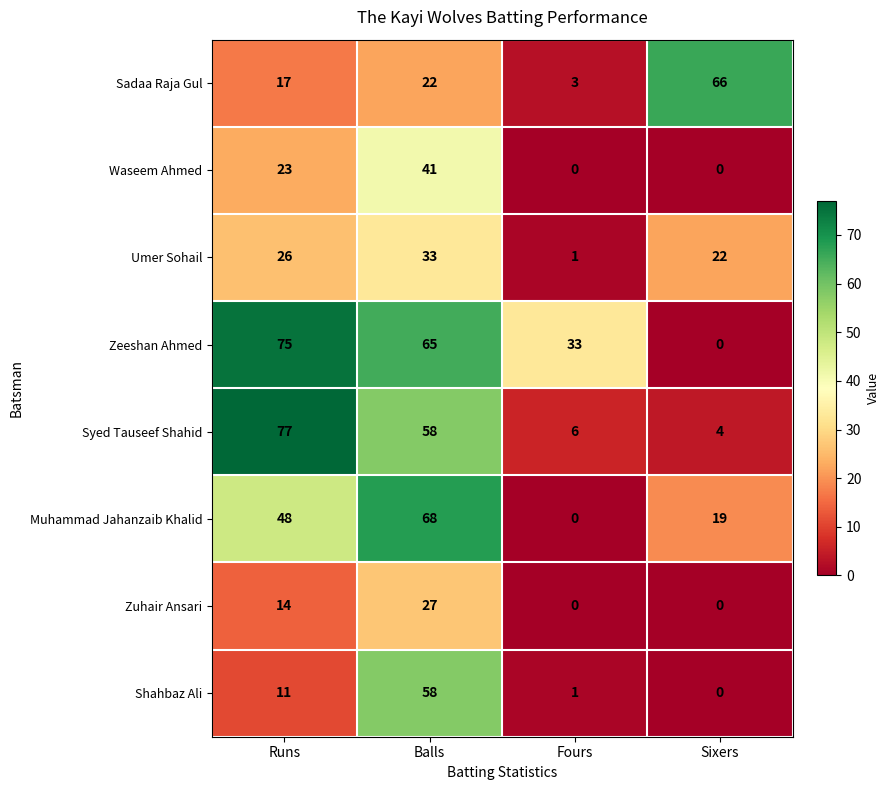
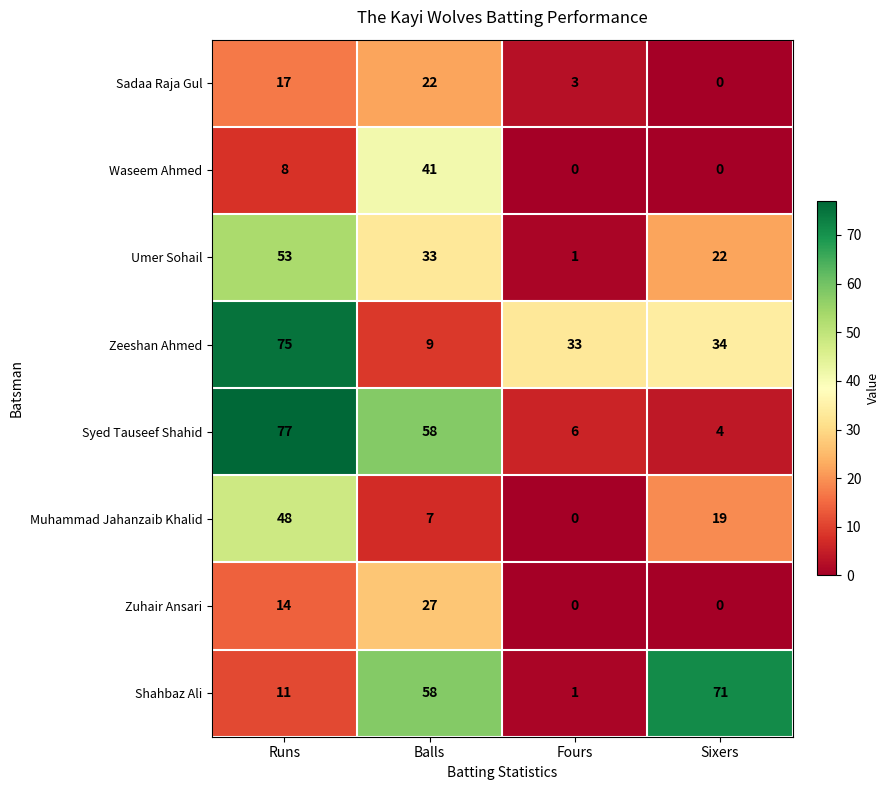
  {
    "Sadaa Raja Gul": {
      "Runs": 17,
      "Balls": 22,
      "Fours": 3,
-     "Sixers": 66
+     "Sixers": 0
    },
    "Waseem Ahmed": {
-     "Runs": 23,
+     "Runs": 8,
      "Balls": 41,
      "Fours": 0,
      "Sixers": 0
    },
    "Umer Sohail": {
-     "Runs": 26,
+     "Runs": 53,
      "Balls": 33,
      "Fours": 1,
      "Sixers": 22
    },
    "Zeeshan Ahmed": {
      "Runs": 75,
-     "Balls": 65,
+     "Balls": 9,
      "Fours": 33,
-     "Sixers": 0
+     "Sixers": 34
    },
    "Syed Tauseef Shahid": {
      "Runs": 77,
      "Balls": 58,
      "Fours": 6,
      "Sixers": 4
    },
    "Muhammad Jahanzaib Khalid": {
      "Runs": 48,
-     "Balls": 68,
+     "Balls": 7,
      "Fours": 0,
      "Sixers": 19
    },
    "Zuhair Ansari": {
      "Runs": 14,
      "Balls": 27,
      "Fours": 0,
      "Sixers": 0
    },
    "Shahbaz Ali": {
      "Runs": 11,
      "Balls": 58,
      "Fours": 1,
-     "Sixers": 0
+     "Sixers": 71
    }
  }
